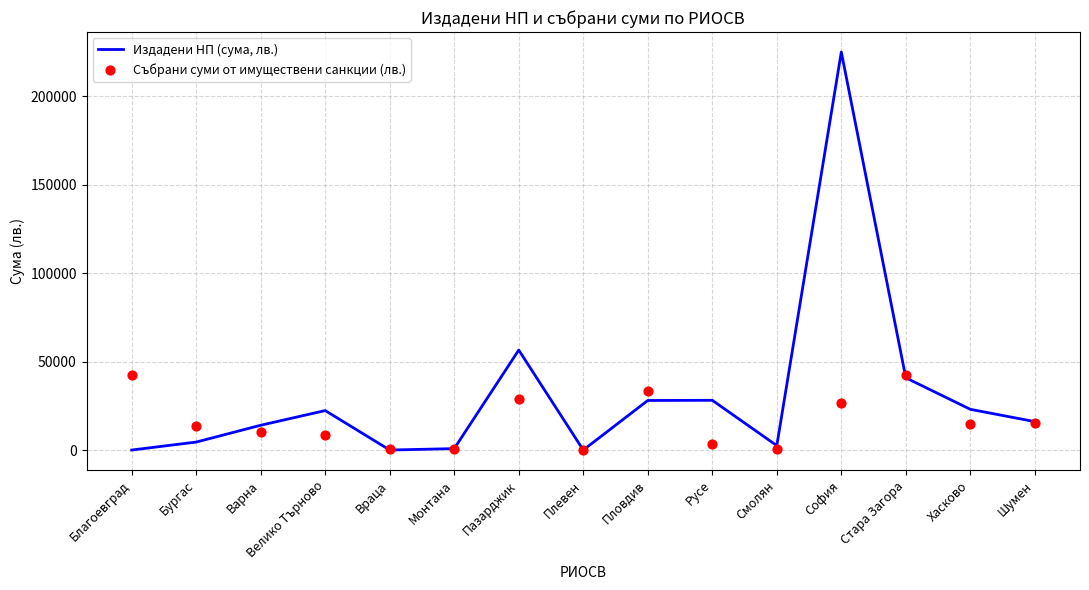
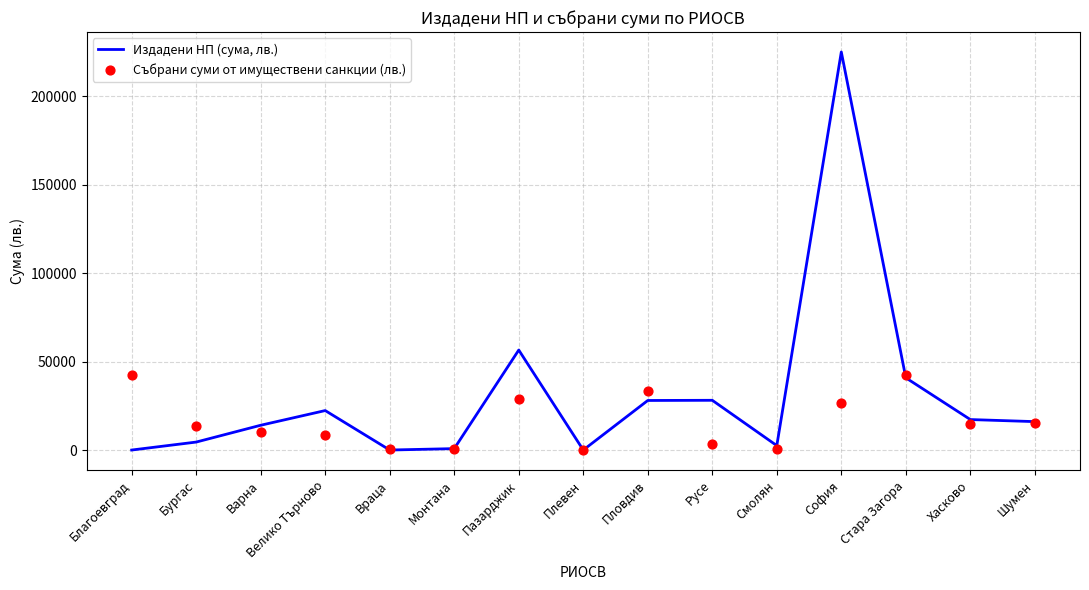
  {
    "Издадени НП (сума, лв.)": {
      "Благоевград": 0,
      "Бургас": 5000,
      "Варна": 14000,
      "Велико Търново": 22000,
      "Пазарджик": 56000,
      "Пловдив": 28000,
      "Русе": 28000,
      "Смолян": 3000,
      "София": 225000,
      "Стара Загора": 41000,
-     "Хасково": 23000
+     "Хасково": 17000
    }
  }
